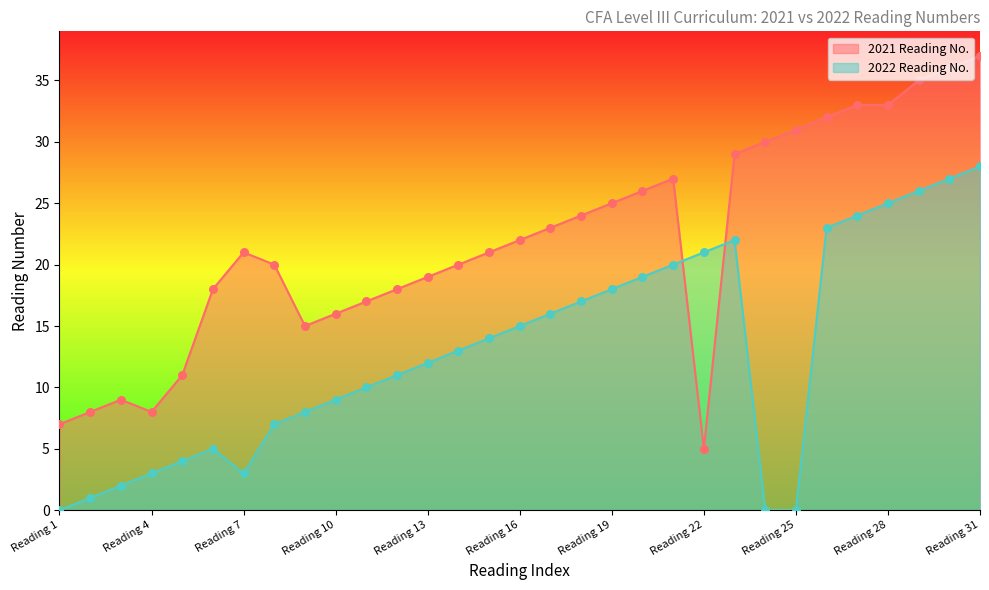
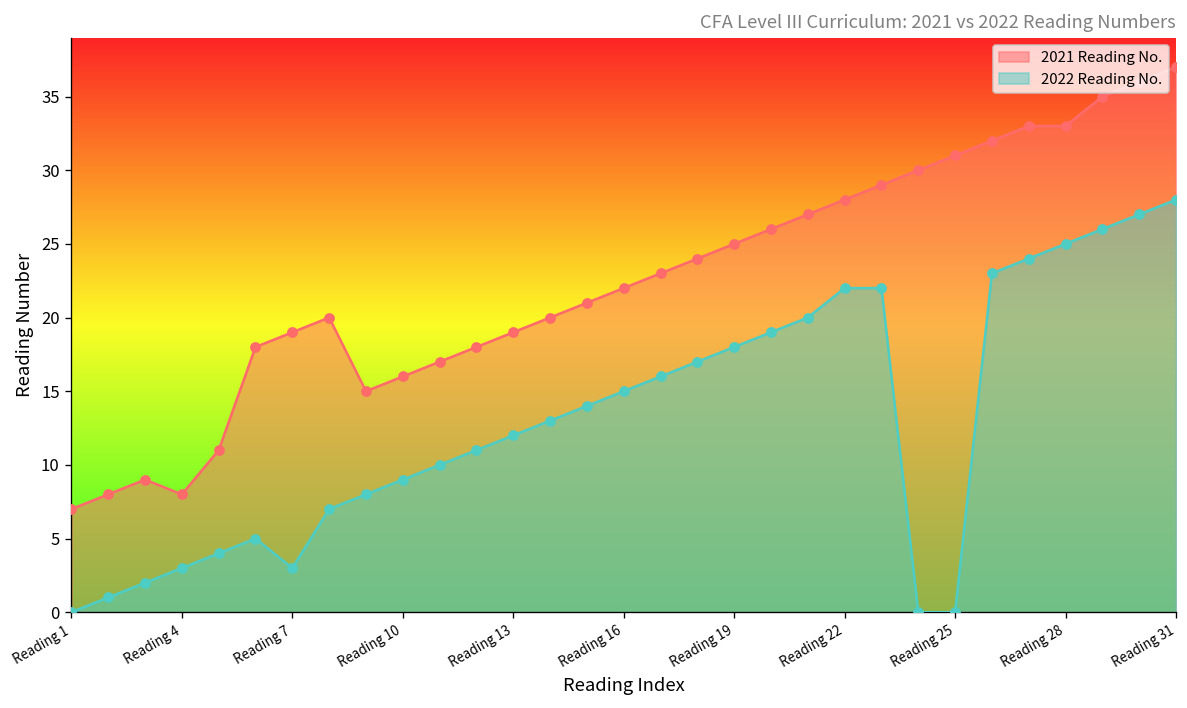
  {
    "2021 Reading No.": {
      "Reading 1": 7,
      "Reading 4": 8,
-     "Reading 7": 21,
+     "Reading 7": 19,
      "Reading 10": 16,
      "Reading 13": 19,
      "Reading 16": 22,
      "Reading 19": 25,
-     "Reading 22": 5,
+     "Reading 22": 28,
      "Reading 25": 31,
      "Reading 28": 33,
      "Reading 31": 37
    },
    "2022 Reading No.": {
      "Reading 1": 0,
      "Reading 4": 3,
      "Reading 7": 3,
      "Reading 10": 9,
      "Reading 13": 12,
      "Reading 16": 15,
      "Reading 19": 18,
-     "Reading 22": 21,
+     "Reading 22": 22,
      "Reading 25": 0,
      "Reading 28": 25,
      "Reading 31": 28
    }
  }
